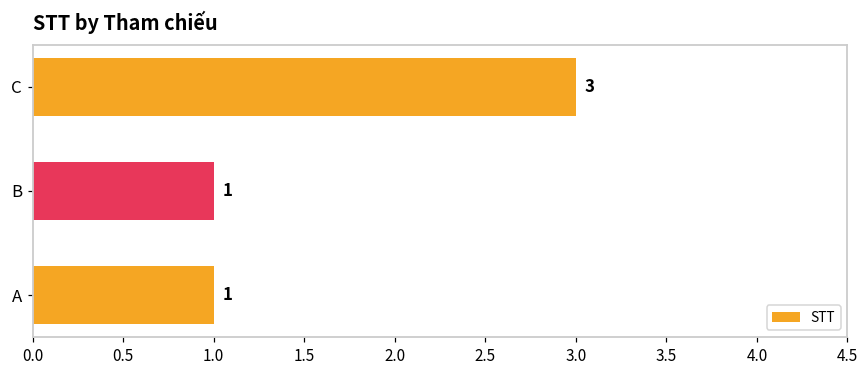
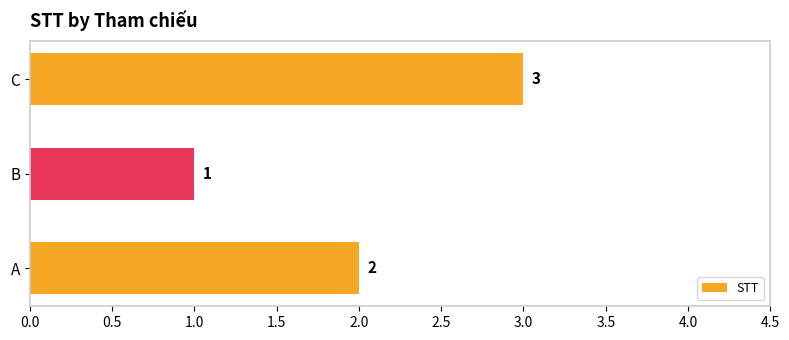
  {
    "C": 3,
    "B": 1,
-   "A": 1
+   "A": 2
  }
